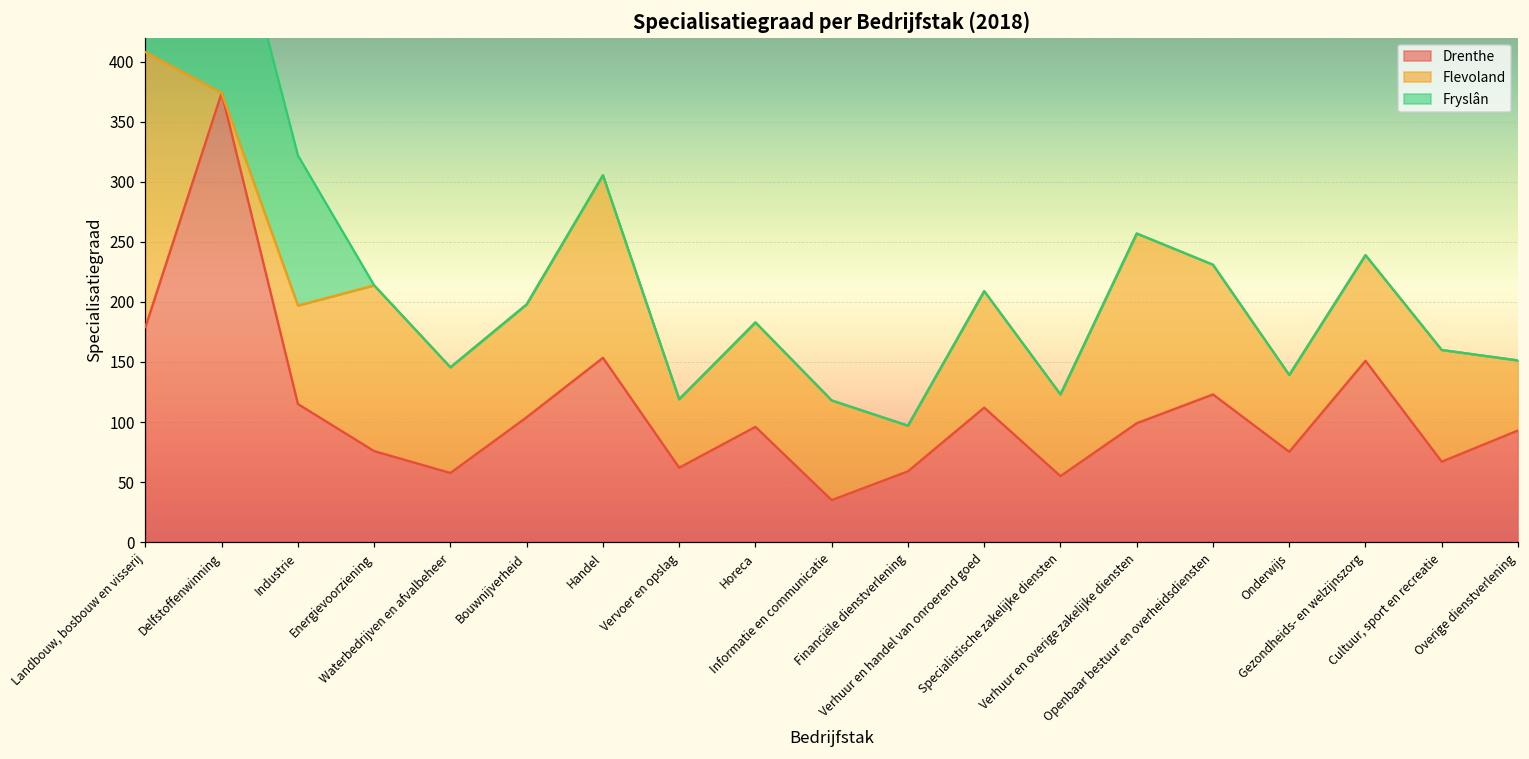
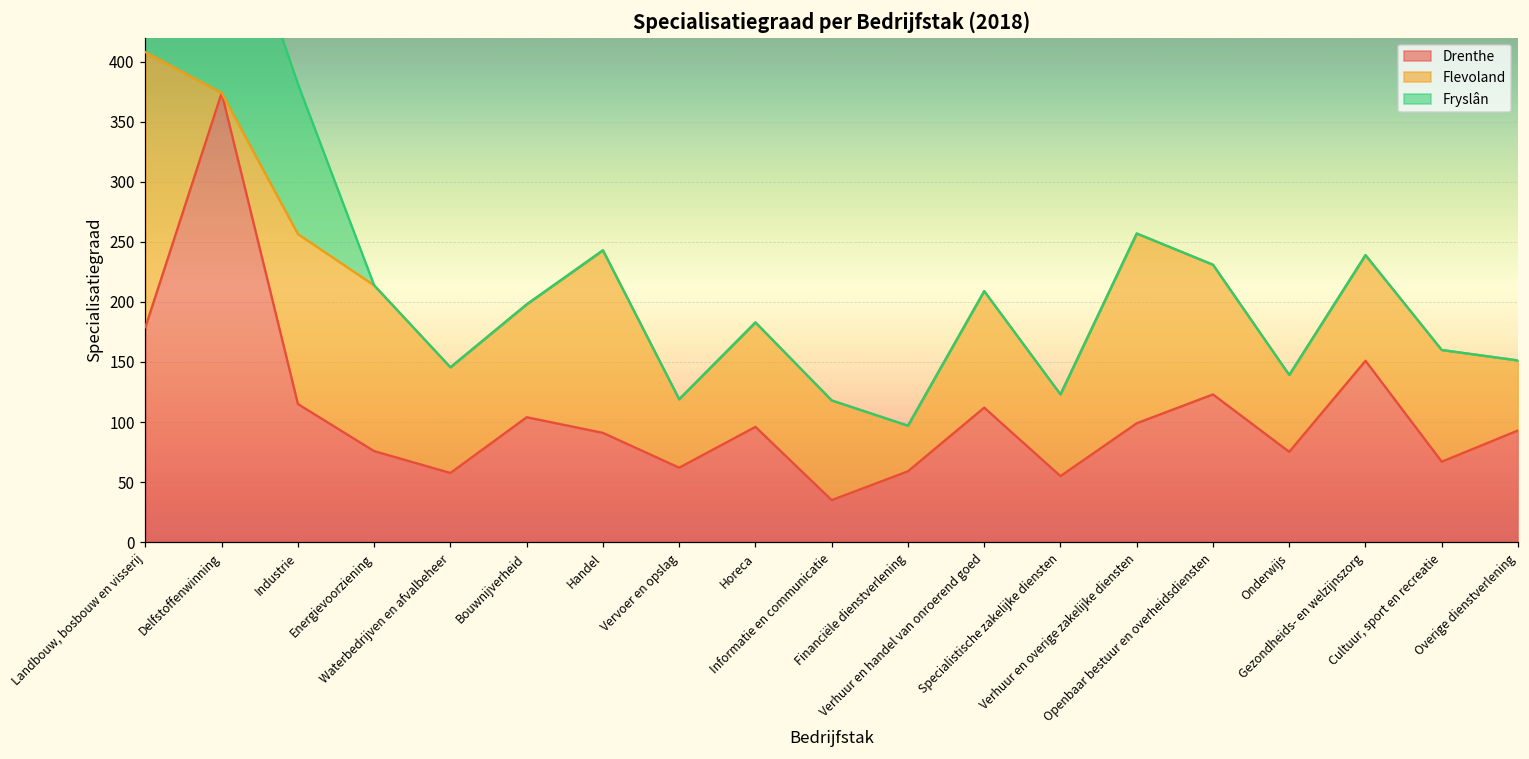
  {
    "Drenthe": {
      "Landbouw, bosbouw en visserij": 179,
      "Industrie": 115,
      "Energievoorziening": 76,
      "Waterbedrijven en afvalbeheer": 58,
      "Bouwnijverheid": 104,
-     "Handel": 154,
+     "Handel": 91,
      "Vervoer en opslag": 62,
      "Horeca": 96,
      "Informatie en communicatie": 35,
      "Financiële dienstverlening": 59,
      "Verhuur en handel van onroerend goed": 112,
      "Specialistische zakelijke diensten": 55,
      "Verhuur en overige zakelijke diensten": 99,
      "Openbaar bestuur en overheidsdiensten": 123,
      "Onderwijs": 75,
      "Gezondheids- en welzijnszorg": 151,
      "Cultuur, sport en recreatie": 67,
      "Overige dienstverlening": 93
    },
    "Flevoland": {
      "Landbouw, bosbouw en visserij": 229,
-     "Industrie": 82
+     "Industrie": 142
    },
    "Fryslân": {
      "Industrie": 125
    }
  }
